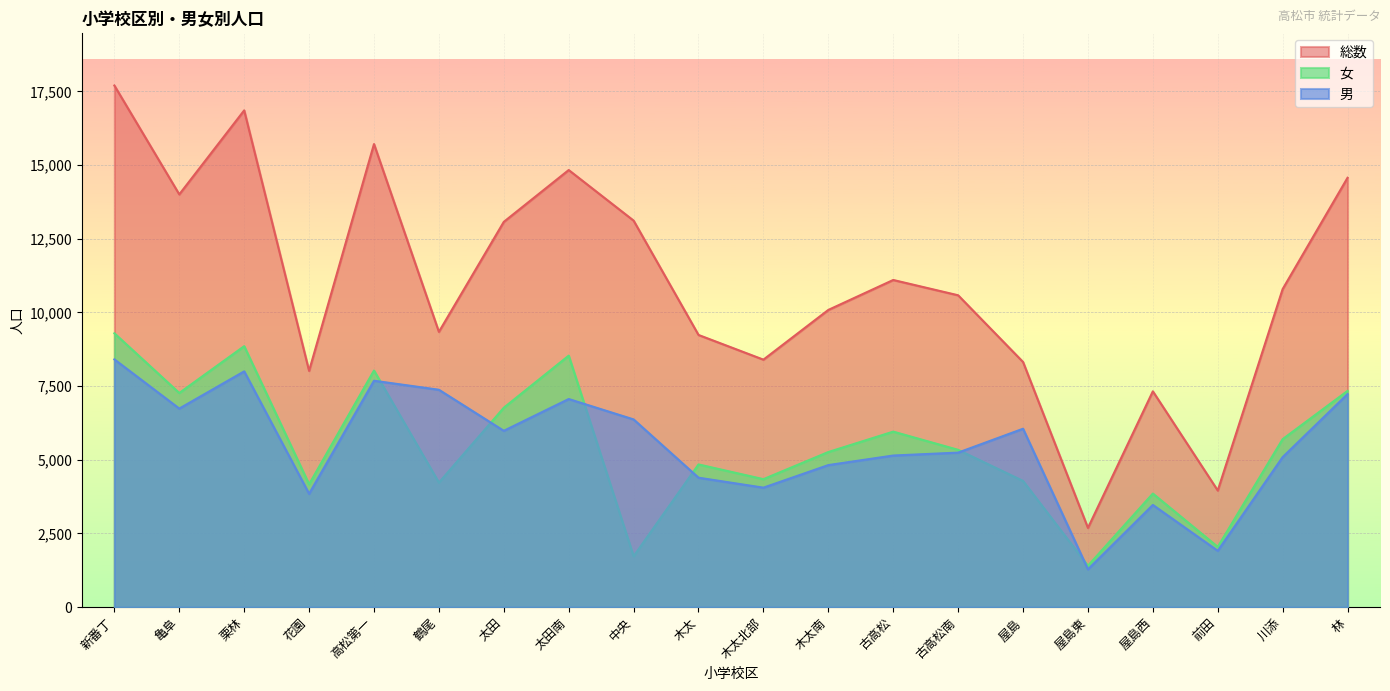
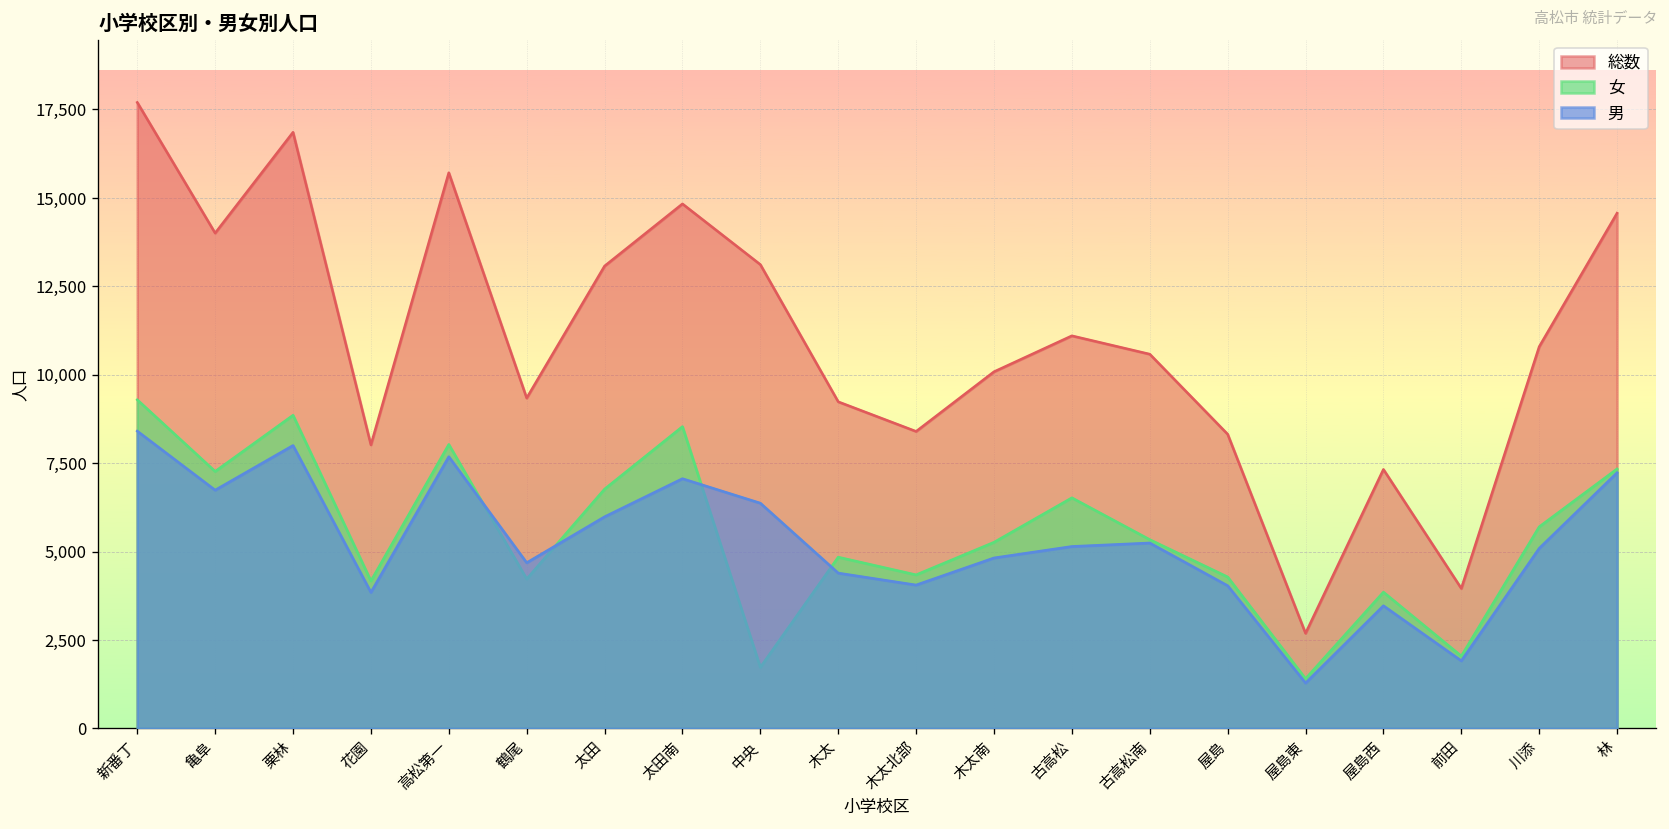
  {
    "総数": {
      "新番丁": "17,700",
      "亀阜": "14,000",
      "栗林": "16,900",
      "花園": "8,000",
      "高松第一": "15,700",
      "鶴尾": "9,300",
      "太田": "13,100",
      "太田南": "14,800",
      "中央": "13,100",
      "木太": "9,200",
      "木太北部": "8,400",
      "木太南": "10,100",
      "古高松": "11,100",
      "古高松南": "10,600",
      "屋島": "8,300",
      "屋島東": "2,700",
      "屋島西": "7,300",
      "前田": "4,000",
      "川添": "10,800",
      "林": "14,600"
    },
    "女": {
      "新番丁": "9,300",
      "亀阜": "7,300",
      "栗林": "8,900",
      "花園": "4,200",
      "高松第一": "8,000",
      "鶴尾": "4,200",
      "太田": "6,800",
      "太田南": "8,500",
      "中央": "1,700",
      "木太": "4,800",
      "木太北部": "4,300",
      "木太南": "5,300",
-     "古高松": "6,000",
+     "古高松": "6,500",
      "古高松南": "5,300",
      "屋島": "4,300",
      "屋島東": "1,400",
      "屋島西": "3,900",
      "前田": "2,000",
      "川添": "5,700",
      "林": "7,300"
    },
    "男": {
      "新番丁": "8,400",
      "亀阜": "6,700",
      "栗林": "8,000",
      "花園": "3,800",
      "高松第一": "7,700",
-     "鶴尾": "7,400",
+     "鶴尾": "4,700",
      "太田": "6,000",
      "太田南": "7,100",
      "中央": "6,400",
      "木太": "4,400",
      "木太北部": "4,100",
      "木太南": "4,800",
      "古高松": "5,100",
      "古高松南": "5,200",
-     "屋島": "6,100",
+     "屋島": "4,000",
      "屋島東": "1,300",
      "屋島西": "3,500",
      "前田": "1,900",
      "川添": "5,100",
      "林": "7,200"
    }
  }
